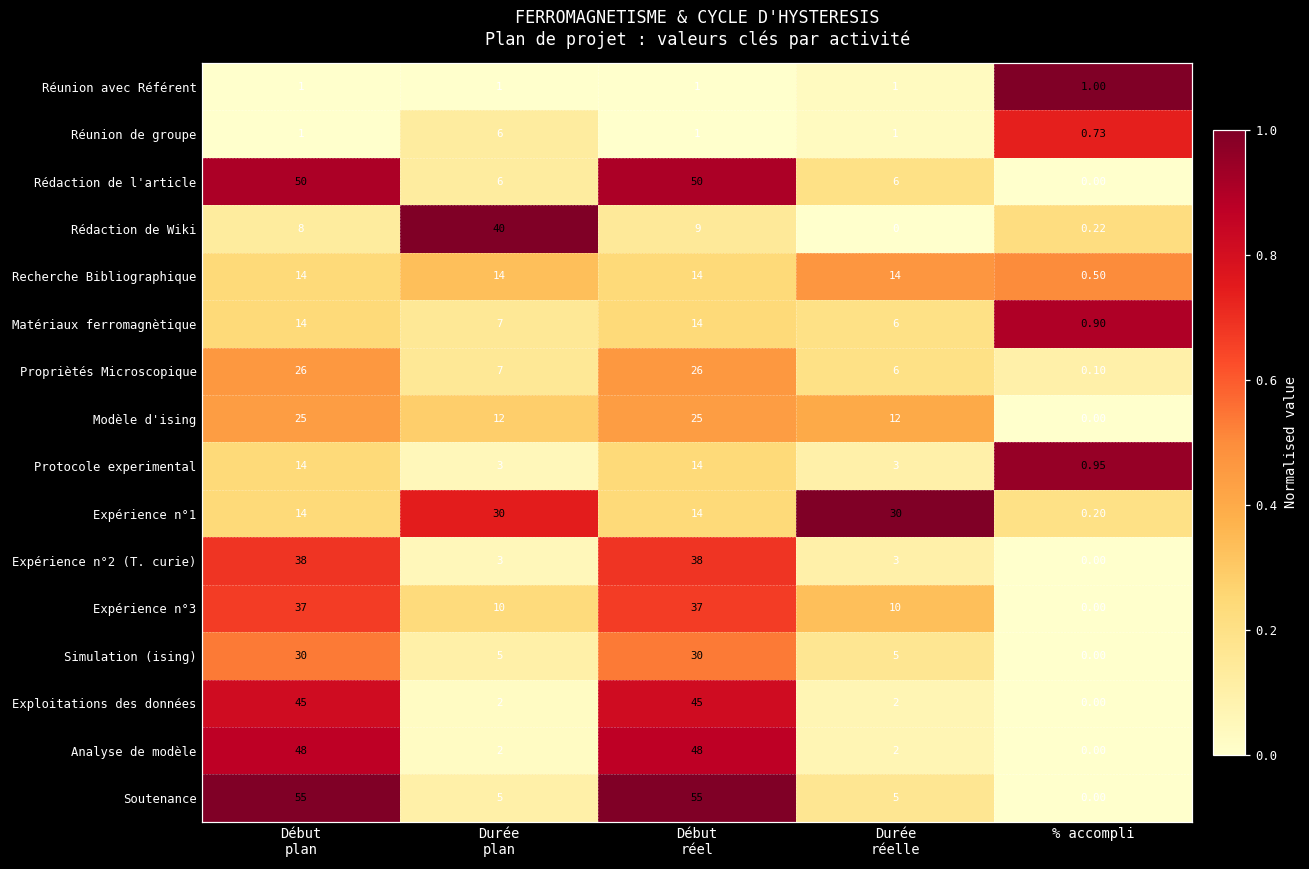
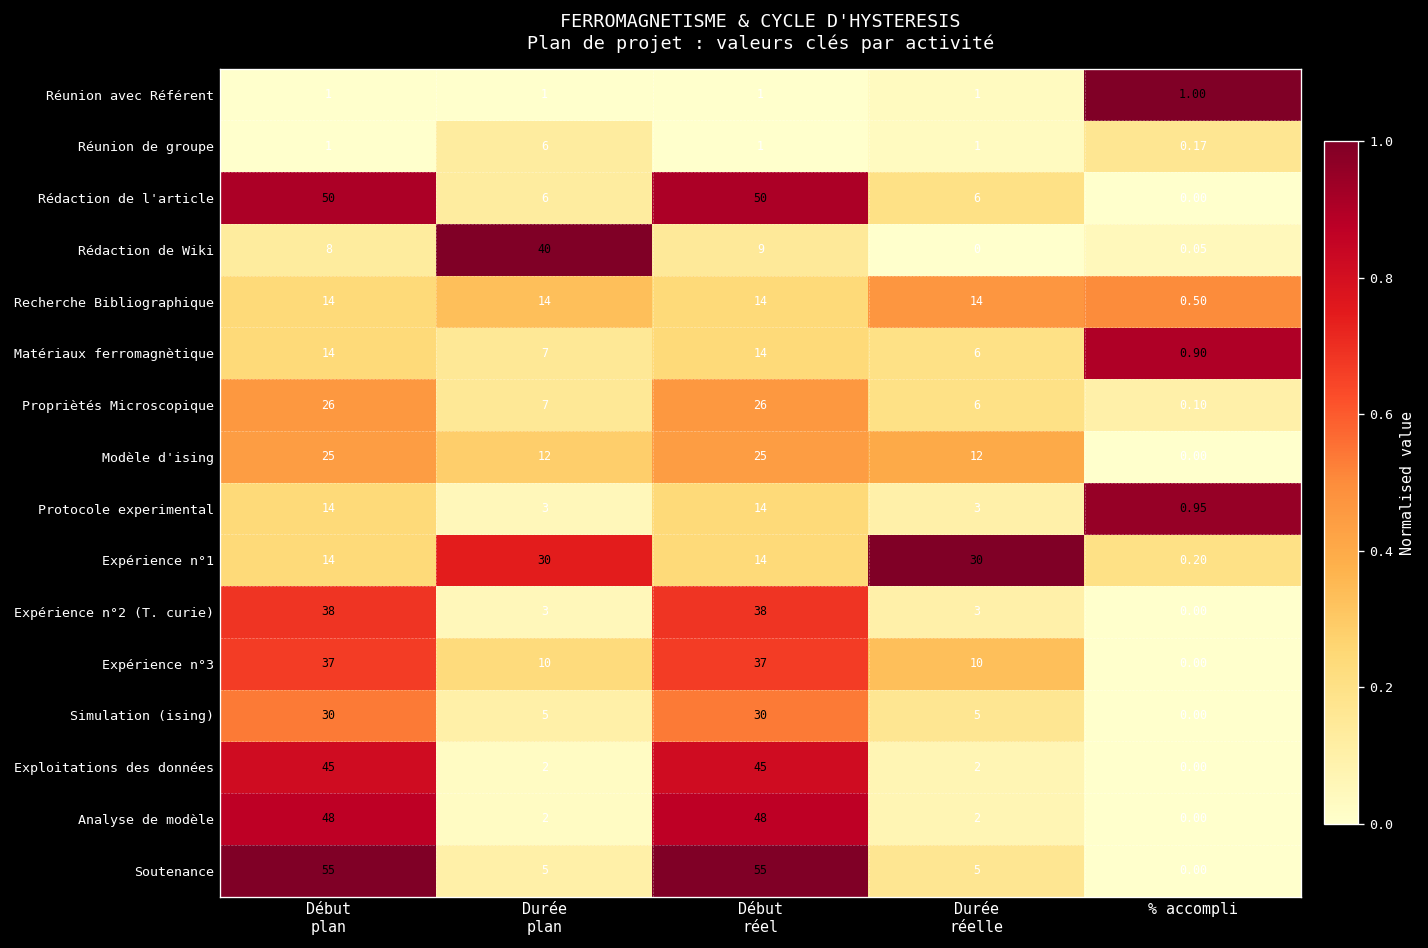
  {
    "Réunion avec Référent": {
      "Début plan": 1,
      "Durée plan": 1,
      "Début réel": 1,
      "Durée réelle": 1,
      "% accompli": 1.00
    },
    "Réunion de groupe": {
      "Début plan": 1,
      "Durée plan": 6,
      "Début réel": 1,
      "Durée réelle": 1,
-     "% accompli": 0.73
+     "% accompli": 0.17
    },
    "Rédaction de l'article": {
      "Début plan": 50,
      "Durée plan": 6,
      "Début réel": 50,
      "Durée réelle": 6,
      "% accompli": 0.00
    },
    "Rédaction de Wiki": {
      "Début plan": 8,
      "Durée plan": 40,
      "Début réel": 9,
      "Durée réelle": 0,
-     "% accompli": 0.22
+     "% accompli": 0.05
    },
    "Recherche Bibliographique": {
      "Début plan": 14,
      "Durée plan": 14,
      "Début réel": 14,
      "Durée réelle": 14,
      "% accompli": 0.50
    },
    "Matériaux ferromagnètique": {
      "Début plan": 14,
      "Durée plan": 7,
      "Début réel": 14,
      "Durée réelle": 6,
      "% accompli": 0.90
    },
    "Propriètés Microscopique": {
      "Début plan": 26,
      "Durée plan": 7,
      "Début réel": 26,
      "Durée réelle": 6,
      "% accompli": 0.10
    },
    "Modèle d'ising": {
      "Début plan": 25,
      "Durée plan": 12,
      "Début réel": 25,
      "Durée réelle": 12,
      "% accompli": 0.00
    },
    "Protocole experimental": {
      "Début plan": 14,
      "Durée plan": 3,
      "Début réel": 14,
      "Durée réelle": 3,
      "% accompli": 0.95
    },
    "Expérience n°1": {
      "Début plan": 14,
      "Durée plan": 30,
      "Début réel": 14,
      "Durée réelle": 30,
      "% accompli": 0.20
    },
    "Expérience n°2 (T. curie)": {
      "Début plan": 38,
      "Durée plan": 3,
      "Début réel": 38,
      "Durée réelle": 3,
      "% accompli": 0.00
    },
    "Expérience n°3": {
      "Début plan": 37,
      "Durée plan": 10,
      "Début réel": 37,
      "Durée réelle": 10,
      "% accompli": 0.00
    },
    "Simulation (ising)": {
      "Début plan": 30,
      "Durée plan": 5,
      "Début réel": 30,
      "Durée réelle": 5,
      "% accompli": 0.00
    },
    "Exploitations des données": {
      "Début plan": 45,
      "Durée plan": 2,
      "Début réel": 45,
      "Durée réelle": 2,
      "% accompli": 0.00
    },
    "Analyse de modèle": {
      "Début plan": 48,
      "Durée plan": 2,
      "Début réel": 48,
      "Durée réelle": 2,
      "% accompli": 0.00
    },
    "Soutenance": {
      "Début plan": 55,
      "Durée plan": 5,
      "Début réel": 55,
      "Durée réelle": 5,
      "% accompli": 0.00
    }
  }
